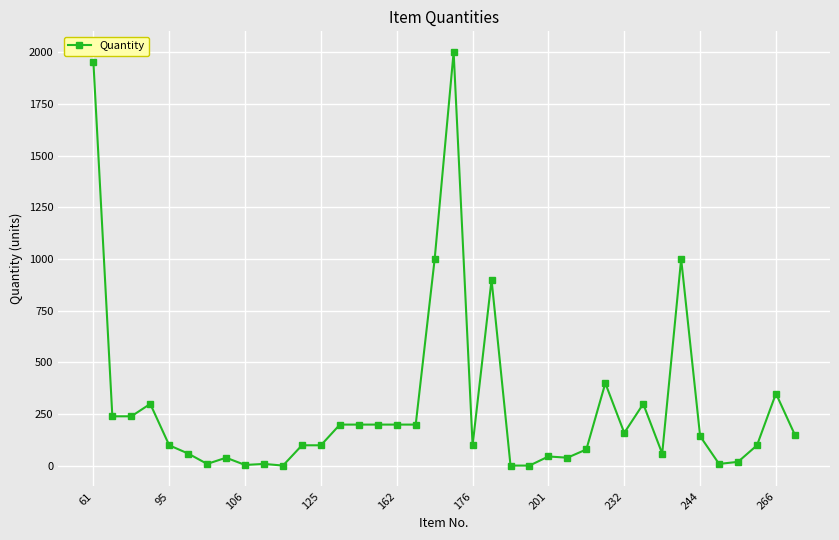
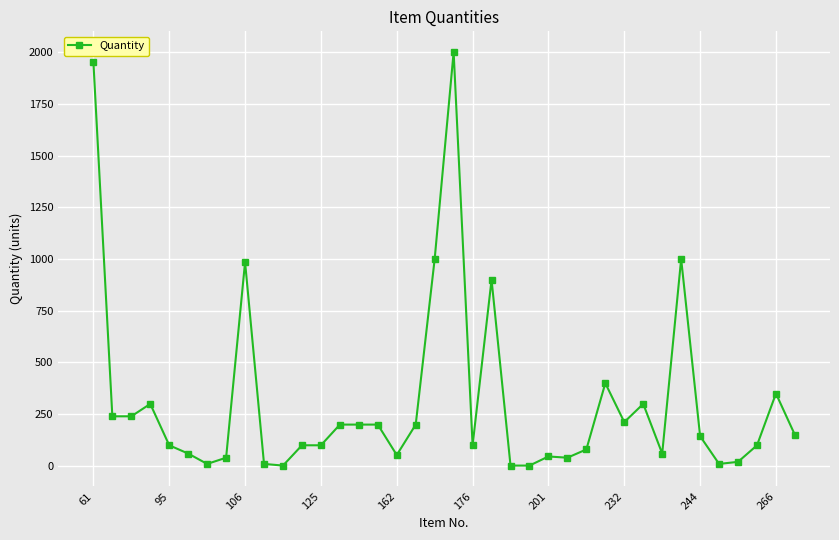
  {
    "61": 1950,
    "95": 100,
-   "106": 10,
+   "106": 990,
    "125": 100,
-   "162": 200,
+   "162": 50,
    "176": 100,
    "201": 50,
-   "232": 160,
+   "232": 210,
    "244": 140,
    "266": 350
  }
